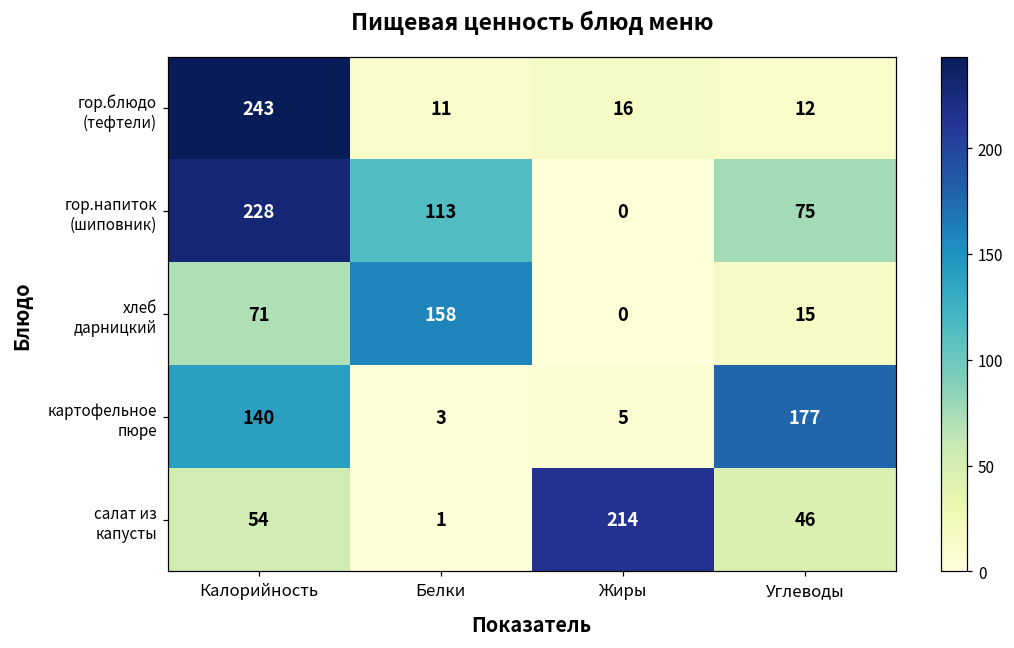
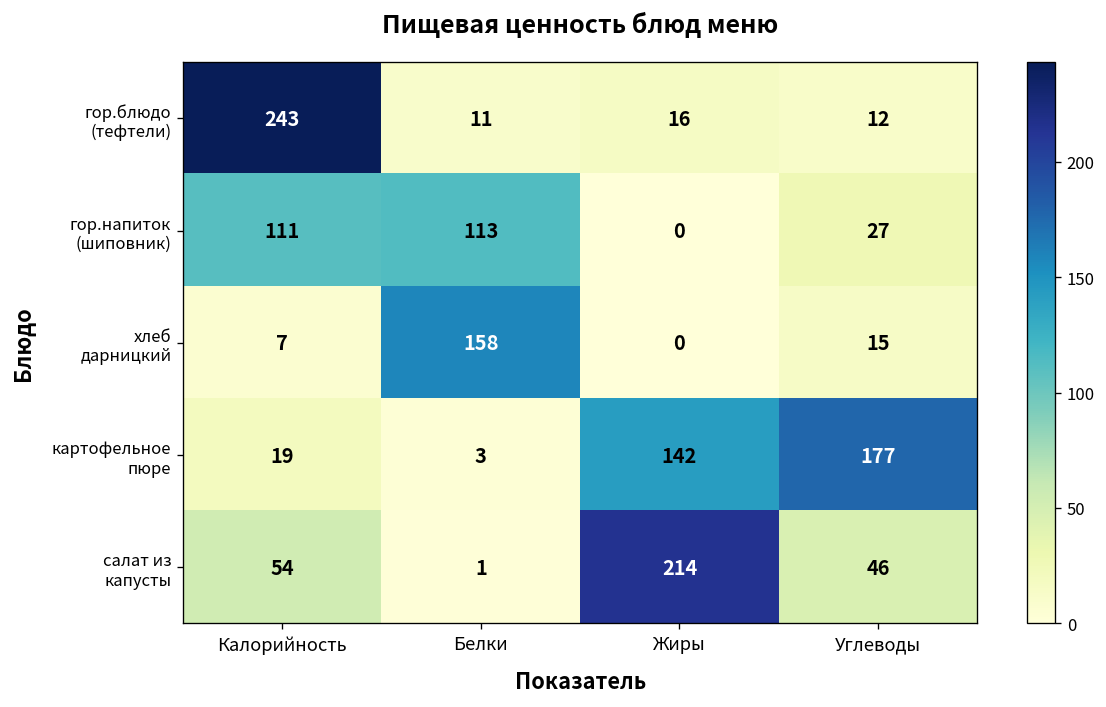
  {
    "гор.блюдо (тефтели)": {
      "Калорийность": 243,
      "Белки": 11,
      "Жиры": 16,
      "Углеводы": 12
    },
    "гор.напиток (шиповник)": {
-     "Калорийность": 228,
+     "Калорийность": 111,
      "Белки": 113,
      "Жиры": 0,
-     "Углеводы": 75
+     "Углеводы": 27
    },
    "хлеб дарницкий": {
-     "Калорийность": 71,
+     "Калорийность": 7,
      "Белки": 158,
      "Жиры": 0,
      "Углеводы": 15
    },
    "картофельное пюре": {
-     "Калорийность": 140,
+     "Калорийность": 19,
      "Белки": 3,
-     "Жиры": 5,
+     "Жиры": 142,
      "Углеводы": 177
    },
    "салат из капусты": {
      "Калорийность": 54,
      "Белки": 1,
      "Жиры": 214,
      "Углеводы": 46
    }
  }
